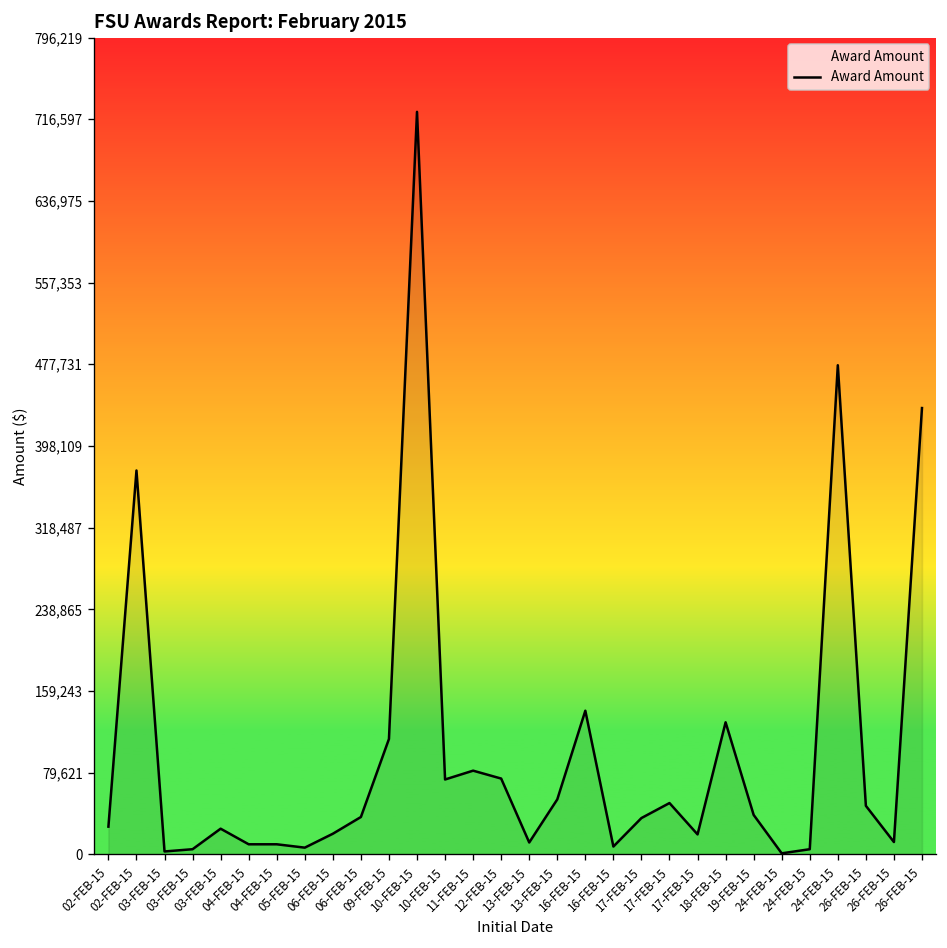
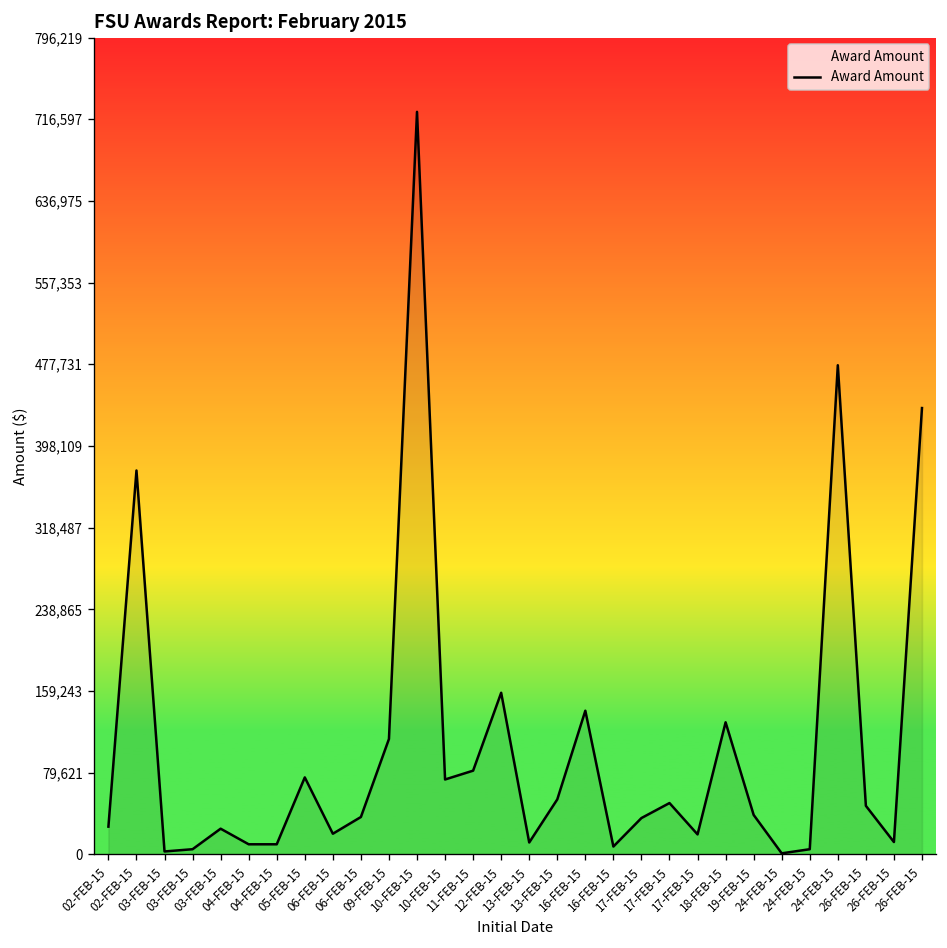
  {
-   "05-FEB-15": "10,000",
+   "05-FEB-15": "80,000",
    "09-FEB-15": "110,000",
    "11-FEB-15": "80,000",
-   "12-FEB-15": "70,000",
+   "12-FEB-15": "160,000",
    "18-FEB-15": "130,000",
    "19-FEB-15": "40,000"
  }
